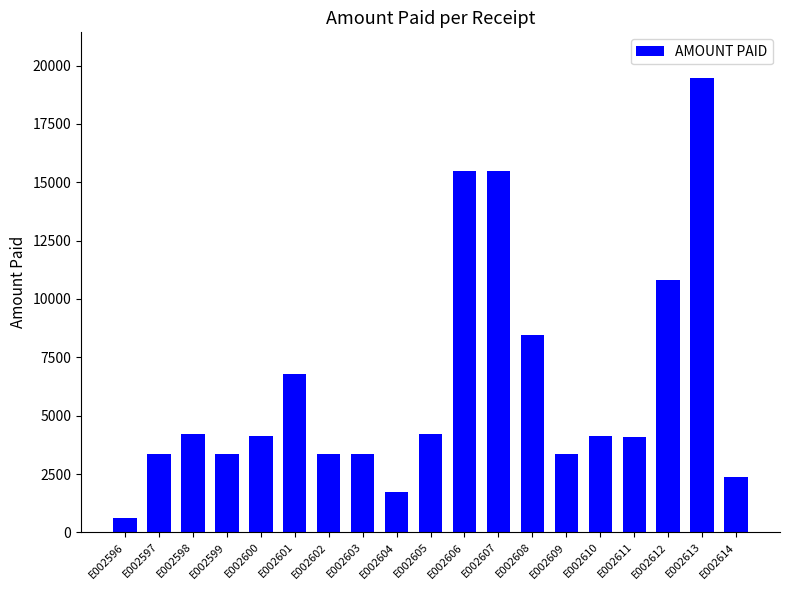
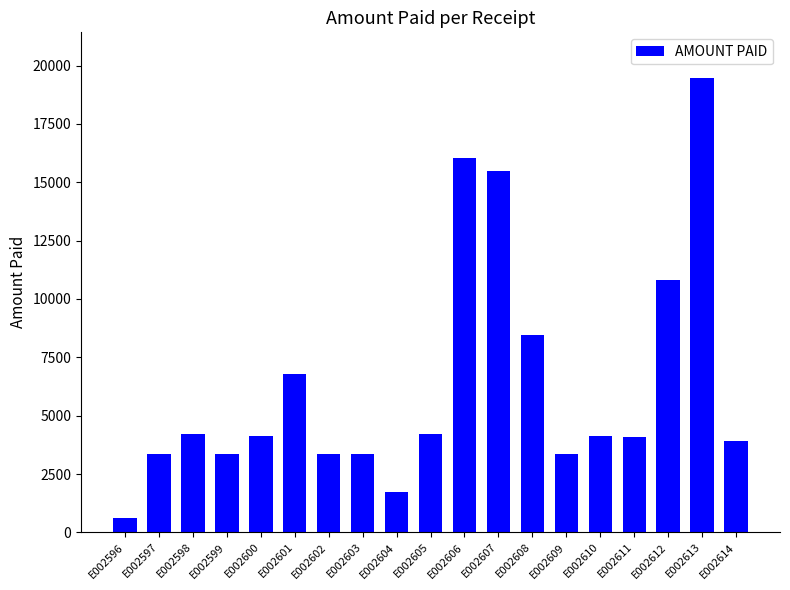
  {
    "E002596": 600,
    "E002597": 3400,
    "E002598": 4200,
    "E002599": 3400,
    "E002600": 4100,
    "E002601": 6800,
    "E002602": 3400,
    "E002603": 3400,
    "E002604": 1800,
    "E002605": 4200,
-   "E002606": 15500,
+   "E002606": 16000,
    "E002607": 15500,
    "E002608": 8500,
    "E002609": 3400,
    "E002610": 4100,
    "E002611": 4100,
    "E002612": 10800,
    "E002613": 19500,
-   "E002614": 2400
+   "E002614": 3900
  }
